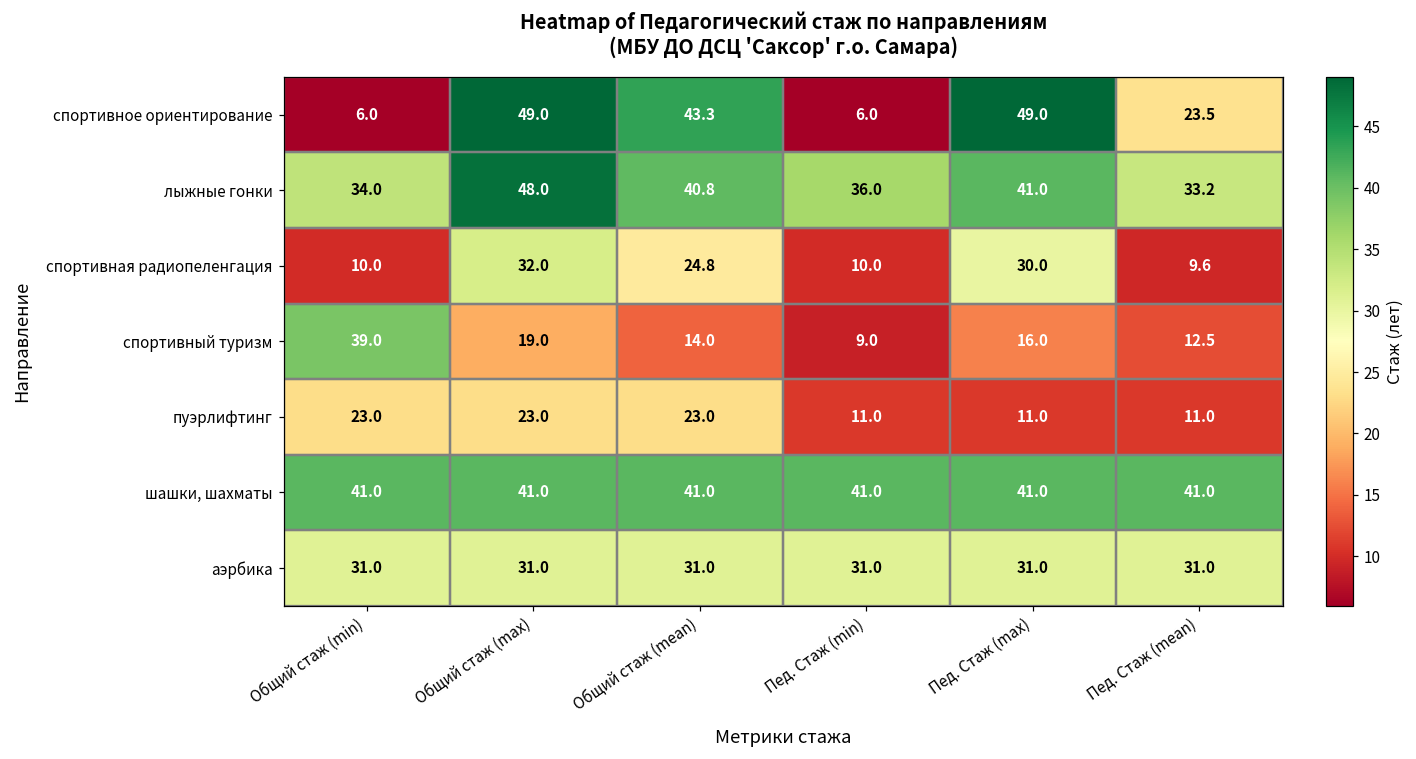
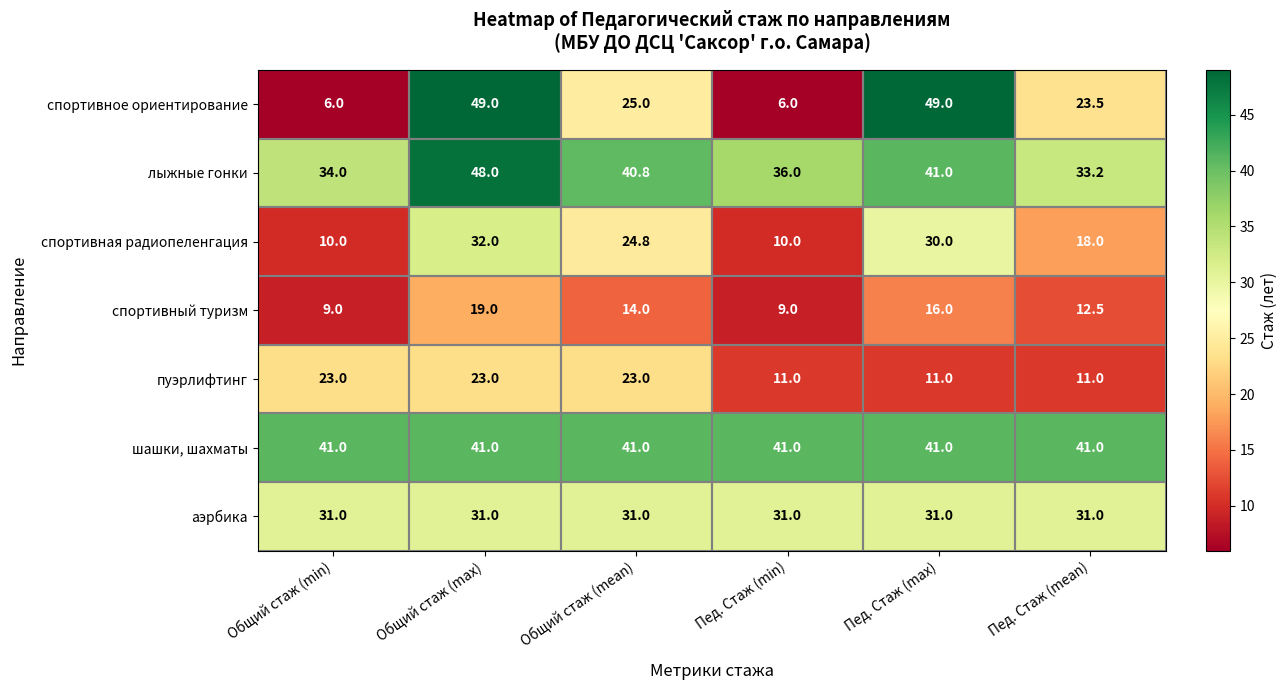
  {
    "спортивное ориентирование": {
      "Общий стаж (min)": 6.0,
      "Общий стаж (max)": 49.0,
-     "Общий стаж (mean)": 43.3,
+     "Общий стаж (mean)": 25.0,
      "Пед. Стаж (min)": 6.0,
      "Пед. Стаж (max)": 49.0,
      "Пед. Стаж (mean)": 23.5
    },
    "лыжные гонки": {
      "Общий стаж (min)": 34.0,
      "Общий стаж (max)": 48.0,
      "Общий стаж (mean)": 40.8,
      "Пед. Стаж (min)": 36.0,
      "Пед. Стаж (max)": 41.0,
      "Пед. Стаж (mean)": 33.2
    },
    "спортивная радиопеленгация": {
      "Общий стаж (min)": 10.0,
      "Общий стаж (max)": 32.0,
      "Общий стаж (mean)": 24.8,
      "Пед. Стаж (min)": 10.0,
      "Пед. Стаж (max)": 30.0,
-     "Пед. Стаж (mean)": 9.6
+     "Пед. Стаж (mean)": 18.0
    },
    "спортивный туризм": {
-     "Общий стаж (min)": 39.0,
+     "Общий стаж (min)": 9.0,
      "Общий стаж (max)": 19.0,
      "Общий стаж (mean)": 14.0,
      "Пед. Стаж (min)": 9.0,
      "Пед. Стаж (max)": 16.0,
      "Пед. Стаж (mean)": 12.5
    },
    "пуэрлифтинг": {
      "Общий стаж (min)": 23.0,
      "Общий стаж (max)": 23.0,
      "Общий стаж (mean)": 23.0,
      "Пед. Стаж (min)": 11.0,
      "Пед. Стаж (max)": 11.0,
      "Пед. Стаж (mean)": 11.0
    },
    "шашки, шахматы": {
      "Общий стаж (min)": 41.0,
      "Общий стаж (max)": 41.0,
      "Общий стаж (mean)": 41.0,
      "Пед. Стаж (min)": 41.0,
      "Пед. Стаж (max)": 41.0,
      "Пед. Стаж (mean)": 41.0
    },
    "аэрбика": {
      "Общий стаж (min)": 31.0,
      "Общий стаж (max)": 31.0,
      "Общий стаж (mean)": 31.0,
      "Пед. Стаж (min)": 31.0,
      "Пед. Стаж (max)": 31.0,
      "Пед. Стаж (mean)": 31.0
    }
  }
